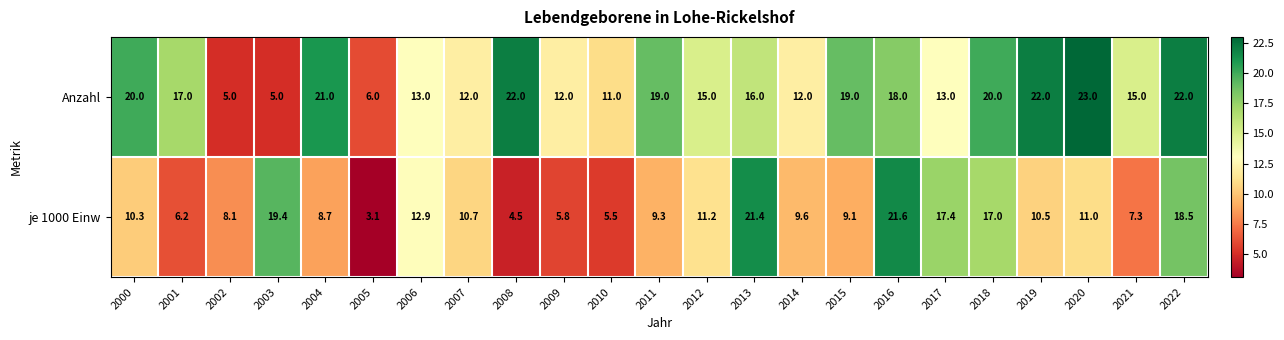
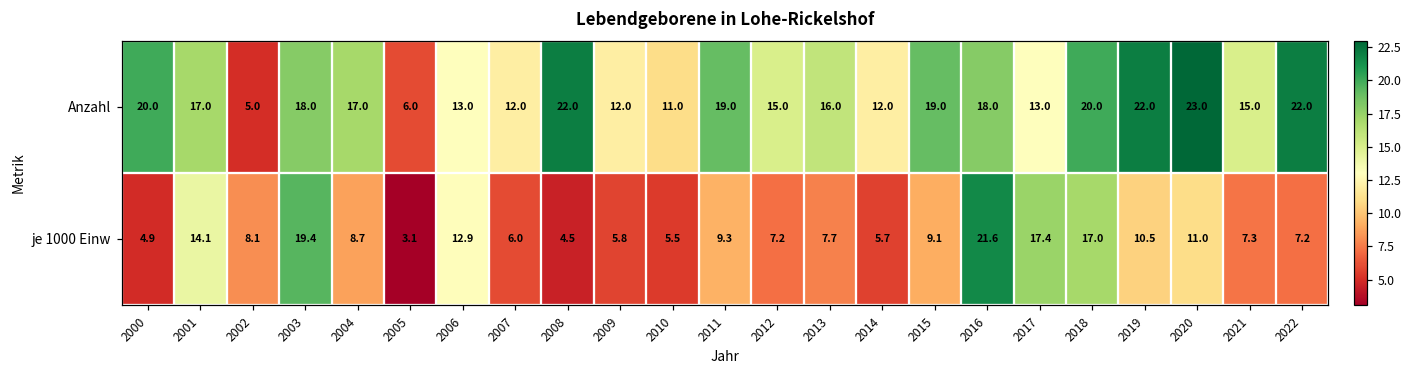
  {
    "Anzahl": {
      "2000": 20.0,
      "2001": 17.0,
      "2002": 5.0,
-     "2003": 5.0,
-     "2004": 21.0,
+     "2003": 18.0,
+     "2004": 17.0,
      "2005": 6.0,
      "2006": 13.0,
      "2007": 12.0,
      "2008": 22.0,
      "2009": 12.0,
      "2010": 11.0,
      "2011": 19.0,
      "2012": 15.0,
      "2013": 16.0,
      "2014": 12.0,
      "2015": 19.0,
      "2016": 18.0,
      "2017": 13.0,
      "2018": 20.0,
      "2019": 22.0,
      "2020": 23.0,
      "2021": 15.0,
      "2022": 22.0
    },
    "je 1000 Einw": {
-     "2000": 10.3,
-     "2001": 6.2,
+     "2000": 4.9,
+     "2001": 14.1,
      "2002": 8.1,
      "2003": 19.4,
      "2004": 8.7,
      "2005": 3.1,
      "2006": 12.9,
-     "2007": 10.7,
+     "2007": 6.0,
      "2008": 4.5,
      "2009": 5.8,
      "2010": 5.5,
      "2011": 9.3,
-     "2012": 11.2,
-     "2013": 21.4,
-     "2014": 9.6,
+     "2012": 7.2,
+     "2013": 7.7,
+     "2014": 5.7,
      "2015": 9.1,
      "2016": 21.6,
      "2017": 17.4,
      "2018": 17.0,
      "2019": 10.5,
      "2020": 11.0,
      "2021": 7.3,
-     "2022": 18.5
+     "2022": 7.2
    }
  }
